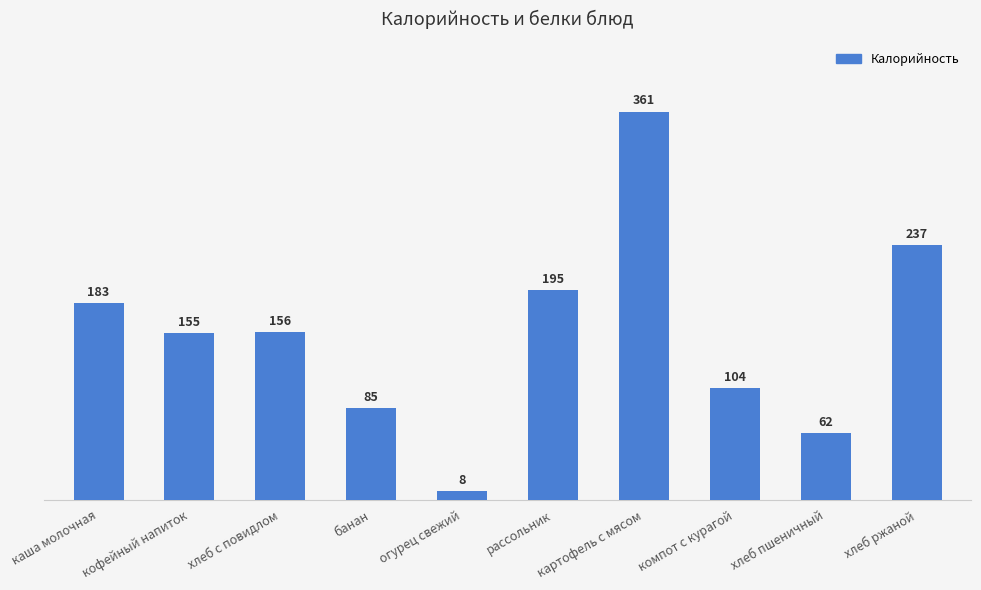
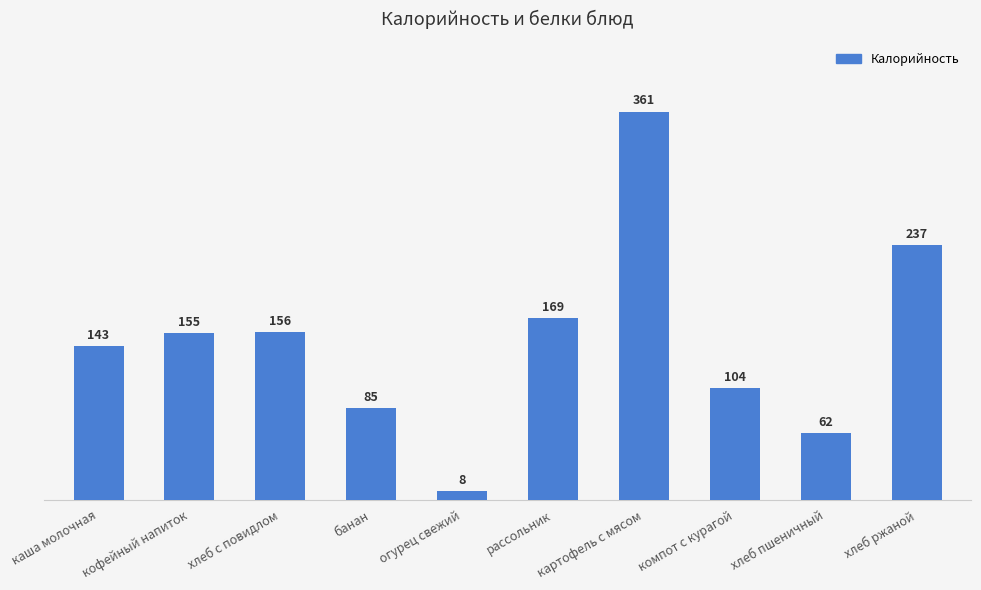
  {
-   "каша молочная": 183,
+   "каша молочная": 143,
    "кофейный напиток": 155,
    "хлеб с повидлом": 156,
    "банан": 85,
    "огурец свежий": 8,
-   "рассольник": 195,
+   "рассольник": 169,
    "картофель с мясом": 361,
    "компот с курагой": 104,
    "хлеб пшеничный": 62,
    "хлеб ржаной": 237
  }
